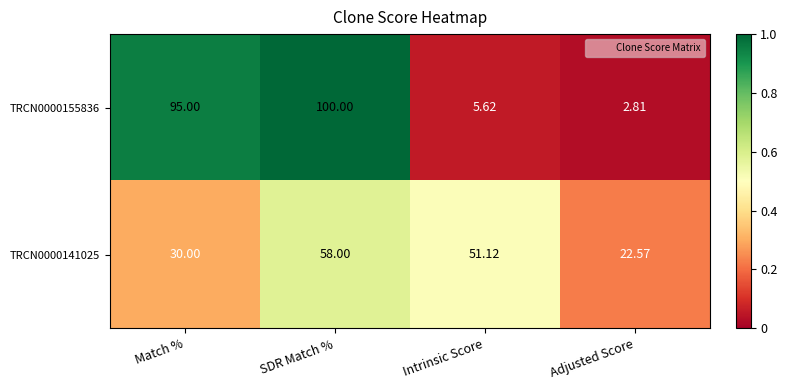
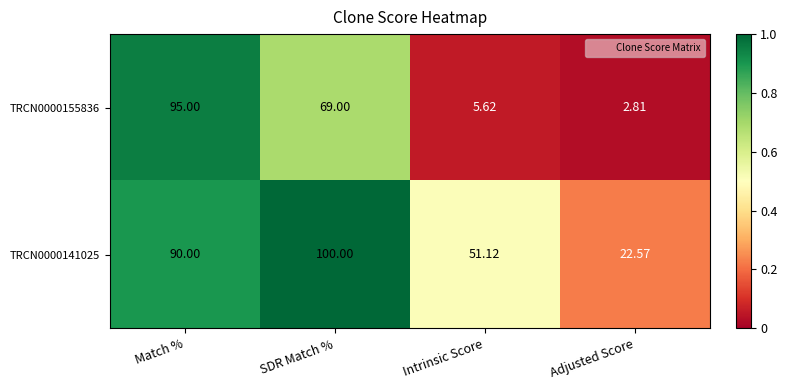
  {
    "TRCN0000155836": {
      "Match %": 95.00,
-     "SDR Match %": 100.00,
+     "SDR Match %": 69.00,
      "Intrinsic Score": 5.62,
      "Adjusted Score": 2.81
    },
    "TRCN0000141025": {
-     "Match %": 30.00,
-     "SDR Match %": 58.00,
+     "Match %": 90.00,
+     "SDR Match %": 100.00,
      "Intrinsic Score": 51.12,
      "Adjusted Score": 22.57
    }
  }
